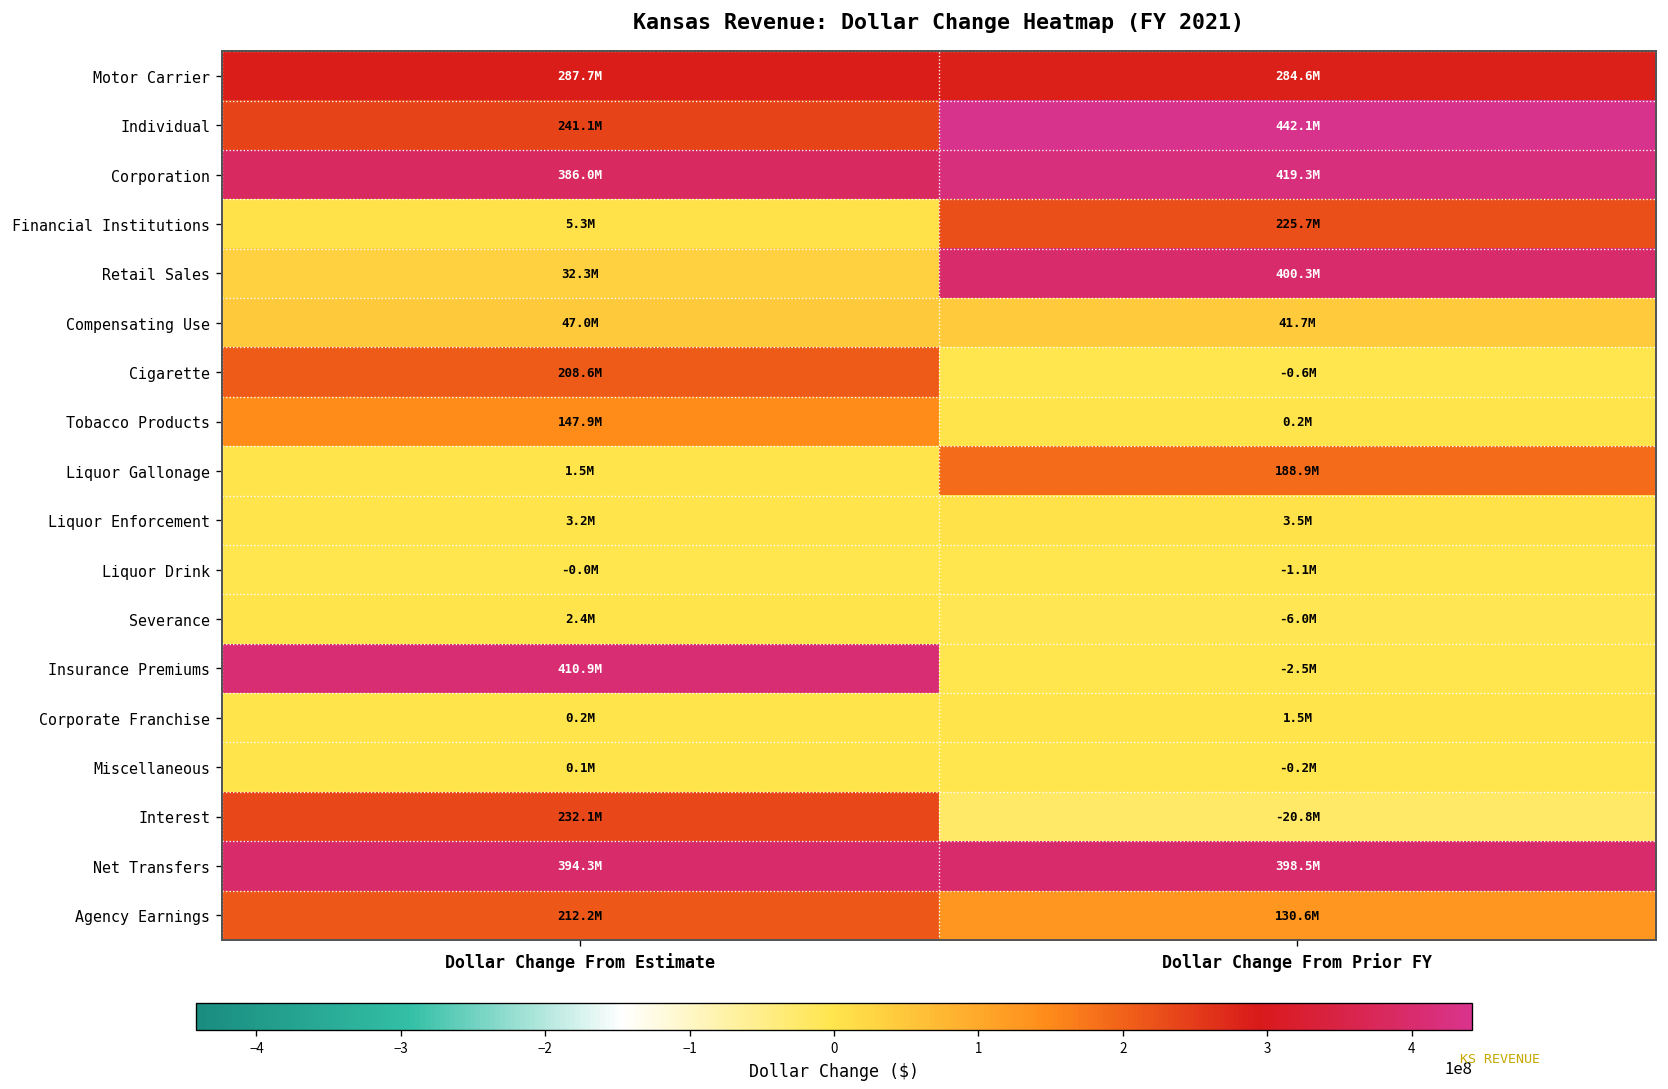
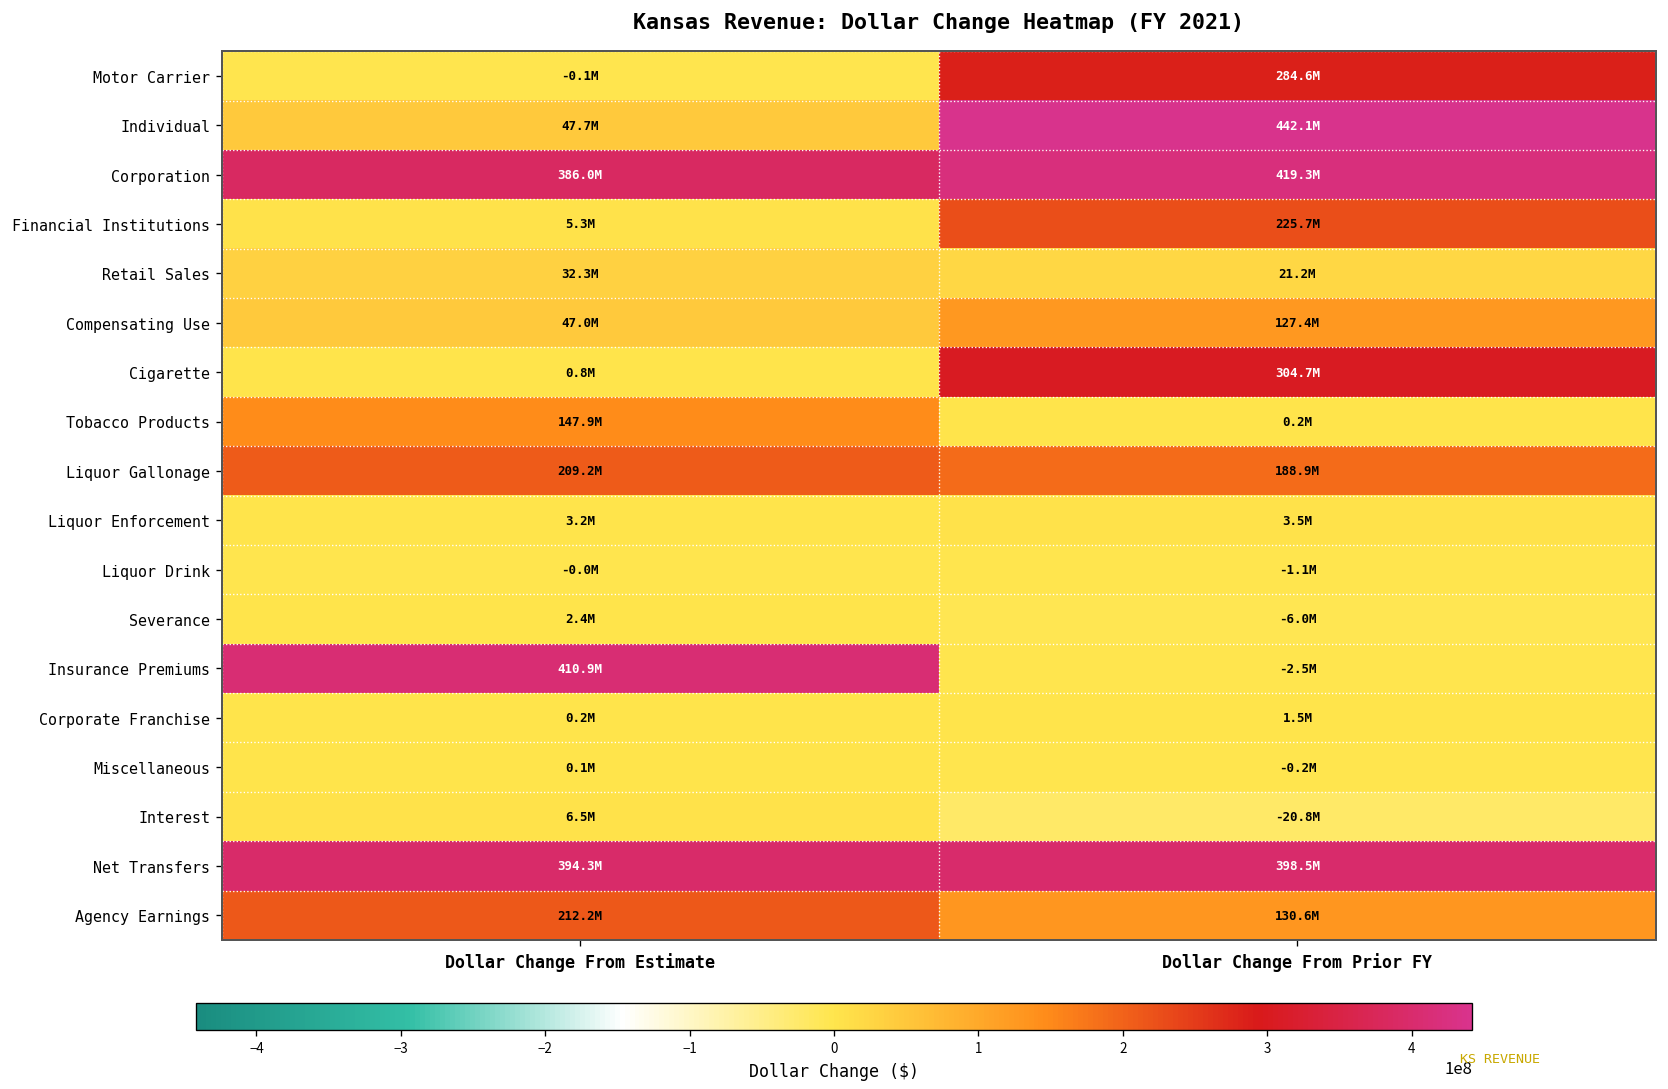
  {
    "Motor Carrier": {
-     "Dollar Change From Estimate": "287.7M",
+     "Dollar Change From Estimate": "-0.1M",
      "Dollar Change From Prior FY": "284.6M"
    },
    "Individual": {
-     "Dollar Change From Estimate": "241.1M",
+     "Dollar Change From Estimate": "47.7M",
      "Dollar Change From Prior FY": "442.1M"
    },
    "Corporation": {
      "Dollar Change From Estimate": "386.0M",
      "Dollar Change From Prior FY": "419.3M"
    },
    "Financial Institutions": {
      "Dollar Change From Estimate": "5.3M",
      "Dollar Change From Prior FY": "225.7M"
    },
    "Retail Sales": {
      "Dollar Change From Estimate": "32.3M",
-     "Dollar Change From Prior FY": "400.3M"
+     "Dollar Change From Prior FY": "21.2M"
    },
    "Compensating Use": {
      "Dollar Change From Estimate": "47.0M",
-     "Dollar Change From Prior FY": "41.7M"
+     "Dollar Change From Prior FY": "127.4M"
    },
    "Cigarette": {
-     "Dollar Change From Estimate": "208.6M",
-     "Dollar Change From Prior FY": "-0.6M"
+     "Dollar Change From Estimate": "0.8M",
+     "Dollar Change From Prior FY": "304.7M"
    },
    "Tobacco Products": {
      "Dollar Change From Estimate": "147.9M",
      "Dollar Change From Prior FY": "0.2M"
    },
    "Liquor Gallonage": {
-     "Dollar Change From Estimate": "1.5M",
+     "Dollar Change From Estimate": "209.2M",
      "Dollar Change From Prior FY": "188.9M"
    },
    "Liquor Enforcement": {
      "Dollar Change From Estimate": "3.2M",
      "Dollar Change From Prior FY": "3.5M"
    },
    "Liquor Drink": {
      "Dollar Change From Estimate": "-0.0M",
      "Dollar Change From Prior FY": "-1.1M"
    },
    "Severance": {
      "Dollar Change From Estimate": "2.4M",
      "Dollar Change From Prior FY": "-6.0M"
    },
    "Insurance Premiums": {
      "Dollar Change From Estimate": "410.9M",
      "Dollar Change From Prior FY": "-2.5M"
    },
    "Corporate Franchise": {
      "Dollar Change From Estimate": "0.2M",
      "Dollar Change From Prior FY": "1.5M"
    },
    "Miscellaneous": {
      "Dollar Change From Estimate": "0.1M",
      "Dollar Change From Prior FY": "-0.2M"
    },
    "Interest": {
-     "Dollar Change From Estimate": "232.1M",
+     "Dollar Change From Estimate": "6.5M",
      "Dollar Change From Prior FY": "-20.8M"
    },
    "Net Transfers": {
      "Dollar Change From Estimate": "394.3M",
      "Dollar Change From Prior FY": "398.5M"
    },
    "Agency Earnings": {
      "Dollar Change From Estimate": "212.2M",
      "Dollar Change From Prior FY": "130.6M"
    }
  }
